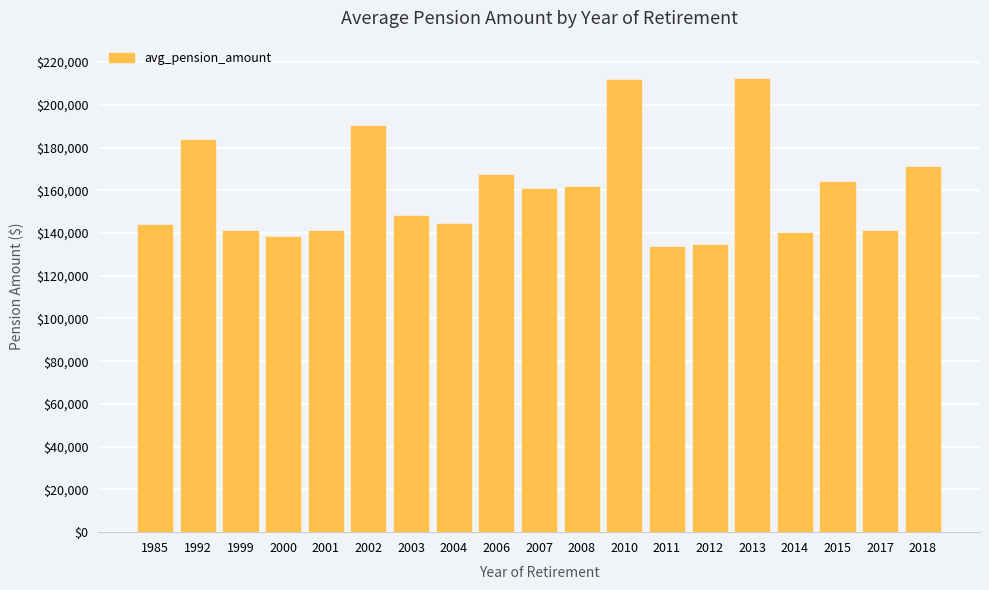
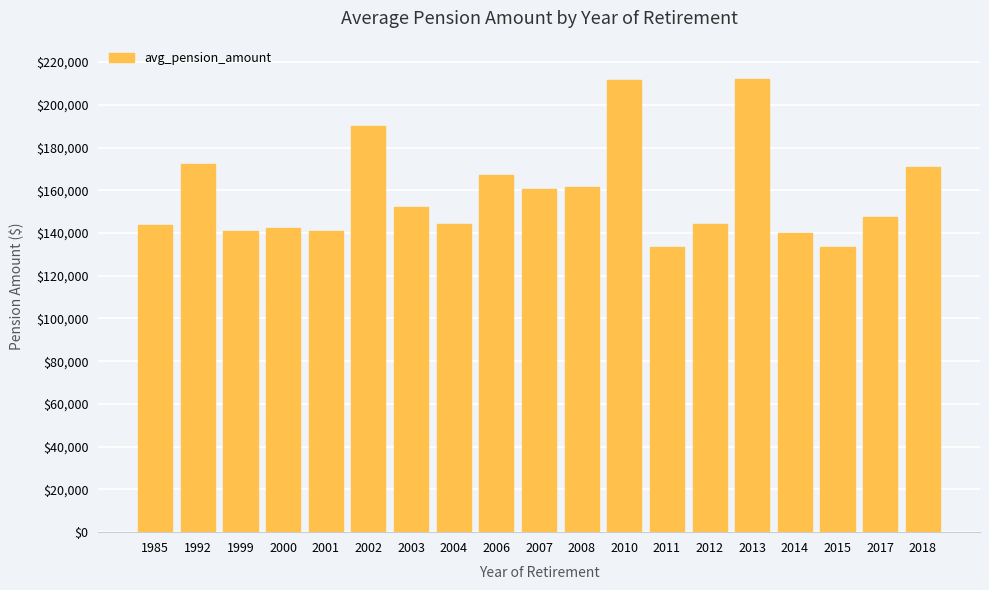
  {
    "1985": "$144,000",
-   "1992": "$184,000",
+   "1992": "$172,000",
    "1999": "$141,000",
-   "2000": "$138,000",
+   "2000": "$142,000",
    "2001": "$141,000",
    "2002": "$190,000",
-   "2003": "$148,000",
+   "2003": "$152,000",
    "2004": "$144,000",
    "2006": "$167,000",
    "2007": "$161,000",
    "2008": "$162,000",
    "2010": "$212,000",
    "2011": "$134,000",
-   "2012": "$135,000",
+   "2012": "$144,000",
    "2013": "$212,000",
    "2014": "$140,000",
-   "2015": "$164,000",
-   "2017": "$141,000",
+   "2015": "$133,000",
+   "2017": "$148,000",
    "2018": "$171,000"
  }
